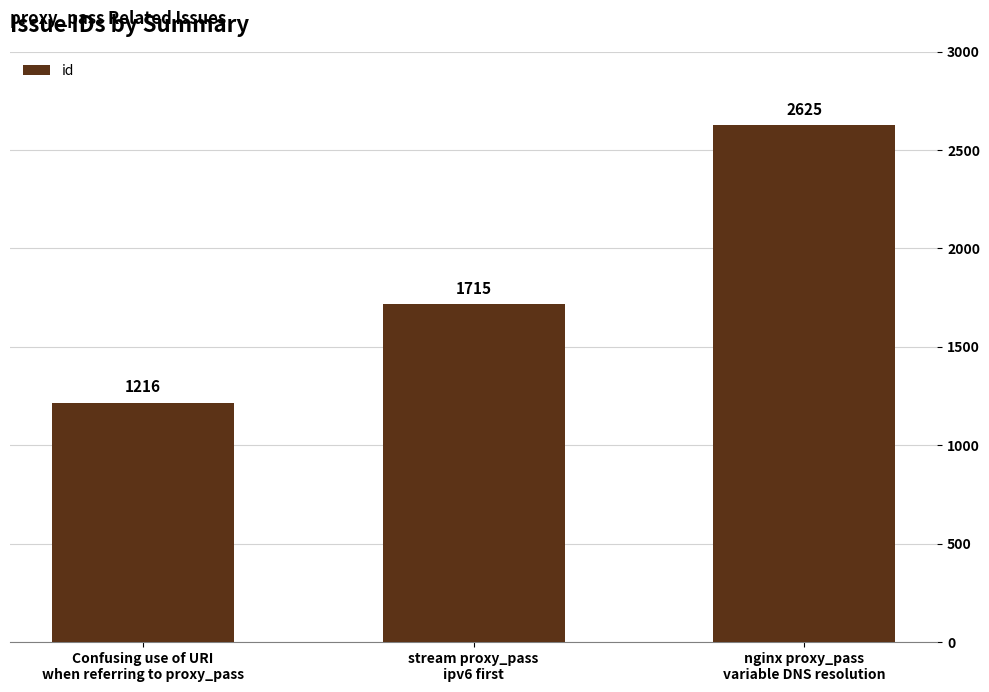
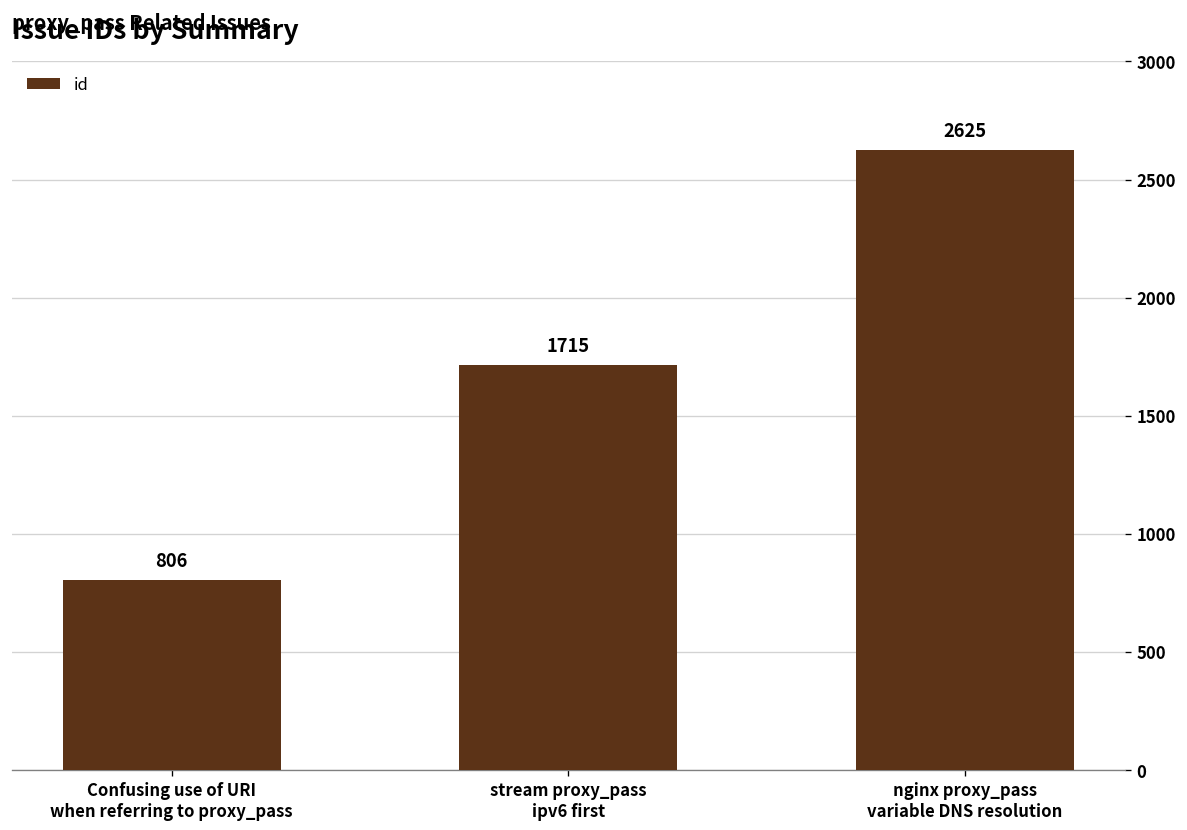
  {
-   "Confusing use of URI when referring to proxy_pass": 1216,
+   "Confusing use of URI when referring to proxy_pass": 806,
    "stream proxy_pass ipv6 first": 1715,
    "nginx proxy_pass variable DNS resolution": 2625
  }
